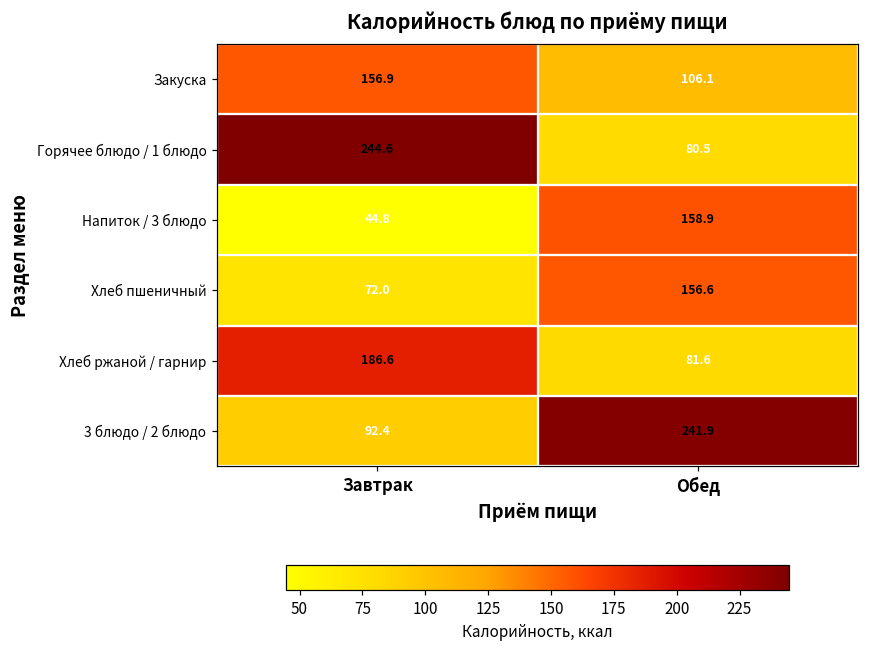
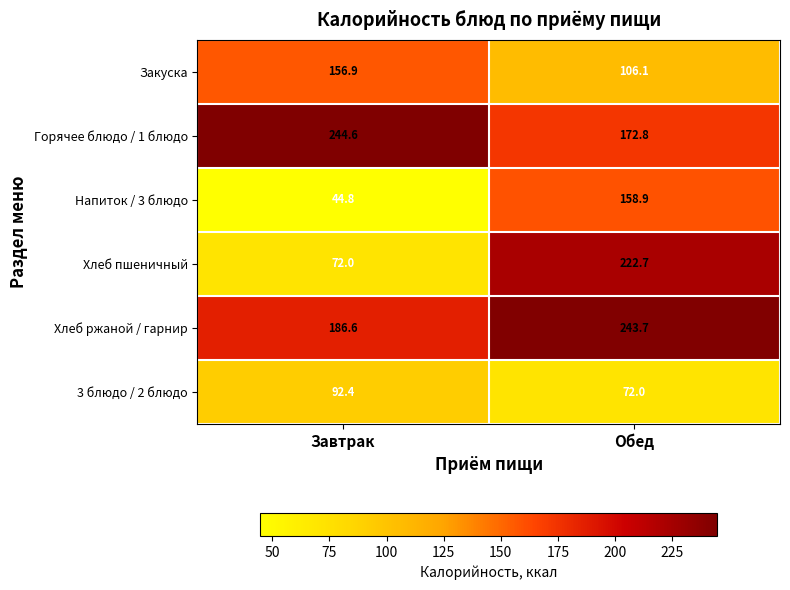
  {
    "Закуска": {
      "Завтрак": 156.9,
      "Обед": 106.1
    },
    "Горячее блюдо / 1 блюдо": {
      "Завтрак": 244.6,
-     "Обед": 80.5
+     "Обед": 172.8
    },
    "Напиток / 3 блюдо": {
      "Завтрак": 44.8,
      "Обед": 158.9
    },
    "Хлеб пшеничный": {
      "Завтрак": 72.0,
-     "Обед": 156.6
+     "Обед": 222.7
    },
    "Хлеб ржаной / гарнир": {
      "Завтрак": 186.6,
-     "Обед": 81.6
+     "Обед": 243.7
    },
    "3 блюдо / 2 блюдо": {
      "Завтрак": 92.4,
-     "Обед": 241.9
+     "Обед": 72.0
    }
  }
